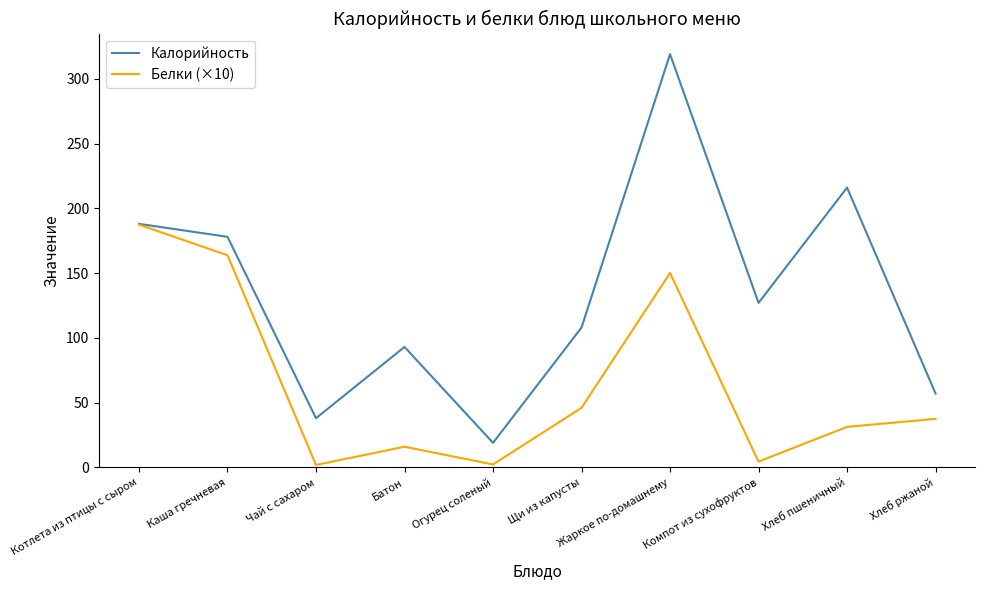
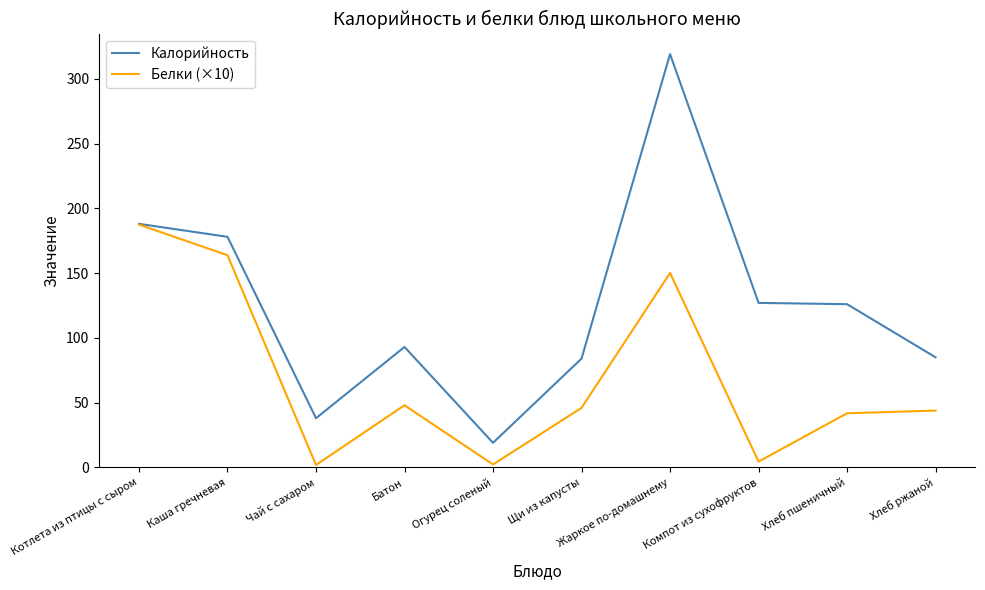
  {
    "Калорийность": {
      "Каша гречневая": 178,
      "Чай с сахаром": 38,
      "Батон": 93,
      "Огурец соленый": 19,
-     "Щи из капусты": 108,
+     "Щи из капусты": 84,
      "Жаркое по-домашнему": 319,
      "Компот из сухофруктов": 127,
-     "Хлеб пшеничный": 216,
-     "Хлеб ржаной": 57
+     "Хлеб пшеничный": 126,
+     "Хлеб ржаной": 85
    },
    "Белки (×10)": {
      "Каша гречневая": 164,
      "Чай с сахаром": 2,
-     "Батон": 16,
+     "Батон": 48,
      "Огурец соленый": 2,
      "Щи из капусты": 46,
      "Жаркое по-домашнему": 150,
      "Компот из сухофруктов": 5,
-     "Хлеб пшеничный": 31,
-     "Хлеб ржаной": 38
+     "Хлеб пшеничный": 42,
+     "Хлеб ржаной": 44
    }
  }
